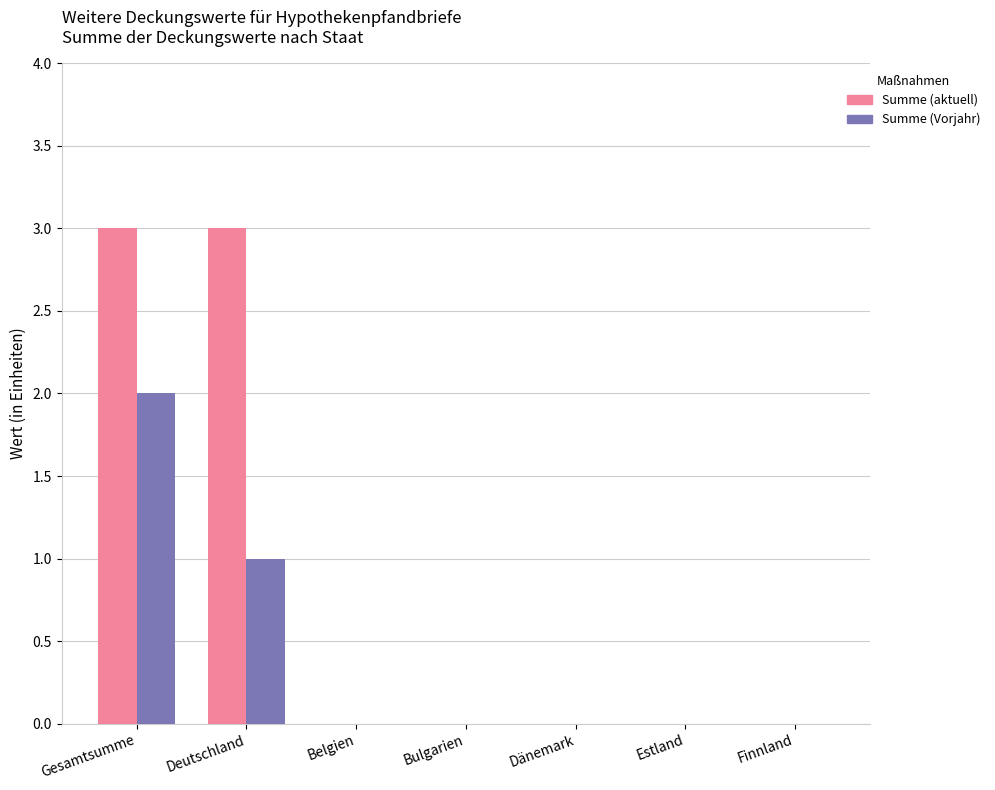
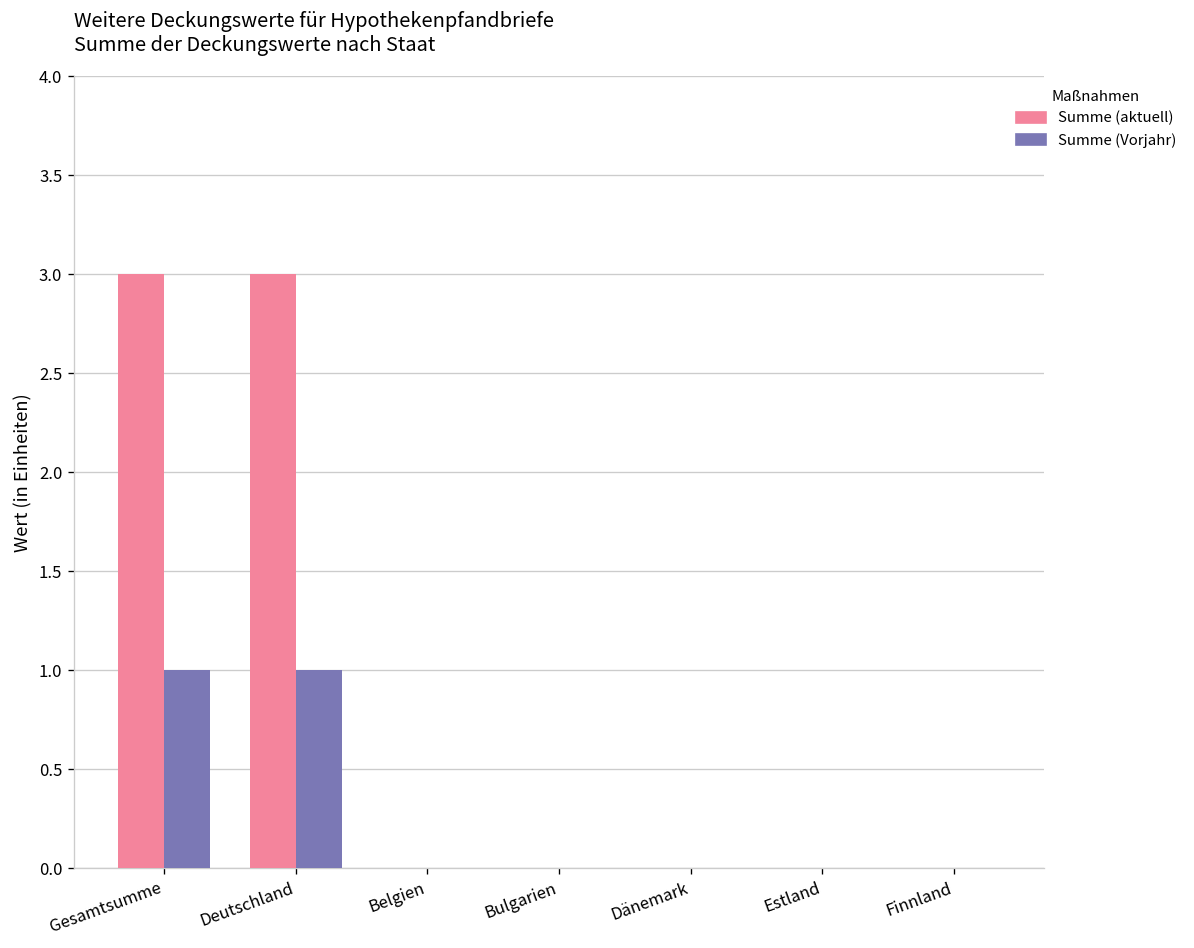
  {
    "Summe (aktuell)": {
      "Gesamtsumme": 3,
      "Deutschland": 3,
      "Belgien": 0,
      "Bulgarien": 0,
      "Dänemark": 0,
      "Estland": 0,
      "Finnland": 0
    },
    "Summe (Vorjahr)": {
-     "Gesamtsumme": 2,
+     "Gesamtsumme": 1,
      "Deutschland": 1,
      "Belgien": 0,
      "Bulgarien": 0,
      "Dänemark": 0,
      "Estland": 0,
      "Finnland": 0
    }
  }
